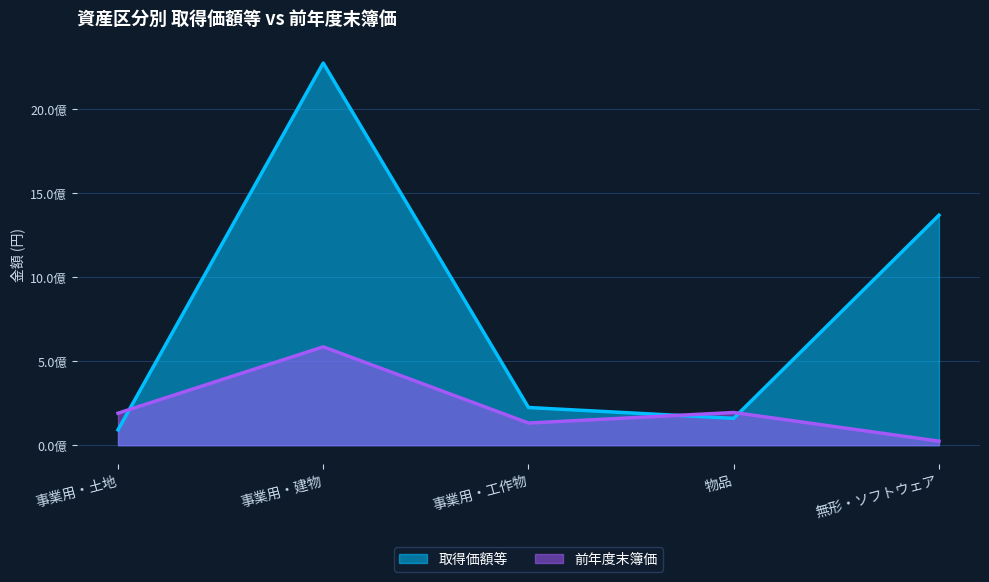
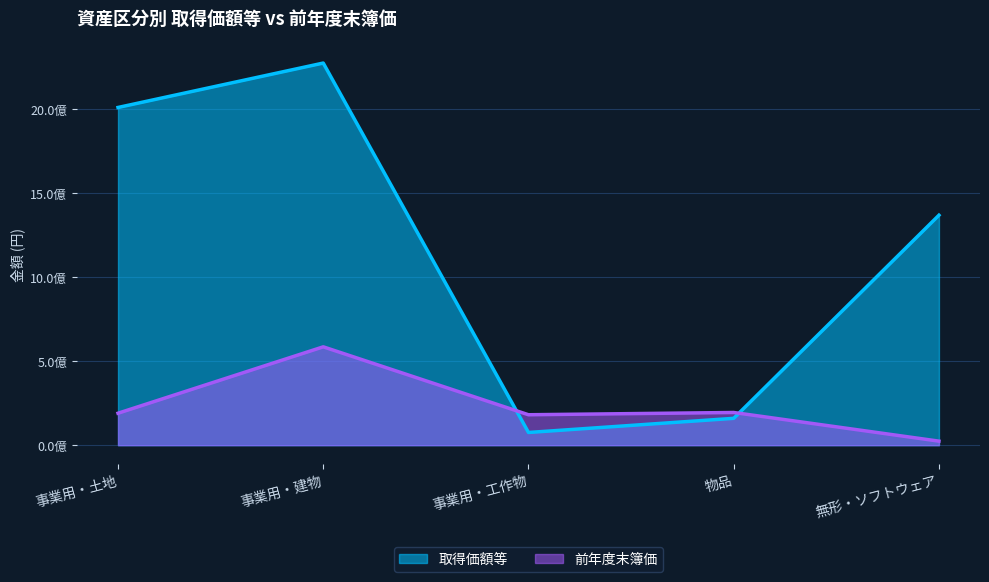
  {
    "取得価額等": {
-     "事業用・土地": "0.9億",
+     "事業用・土地": "20.1億",
      "事業用・建物": "22.8億",
-     "事業用・工作物": "2.2億",
+     "事業用・工作物": "0.8億",
      "物品": "1.6億",
      "無形・ソフトウェア": "13.7億"
    },
    "前年度末簿価": {
      "事業用・土地": "1.9億",
      "事業用・建物": "5.9億",
-     "事業用・工作物": "1.3億",
+     "事業用・工作物": "1.8億",
      "物品": "1.9億",
      "無形・ソフトウェア": "0.2億"
    }
  }
